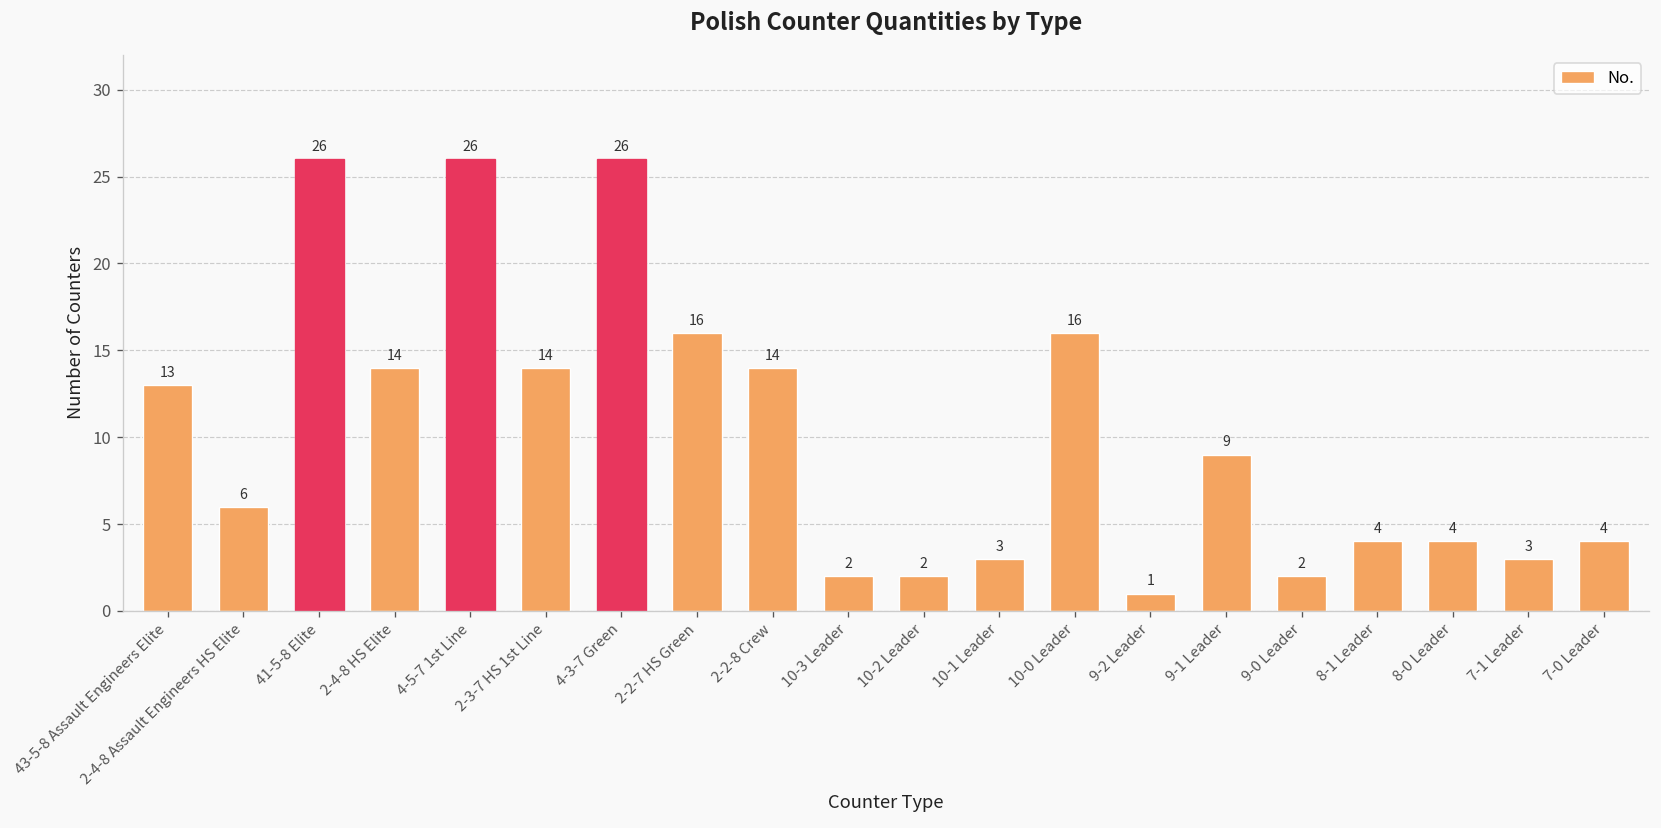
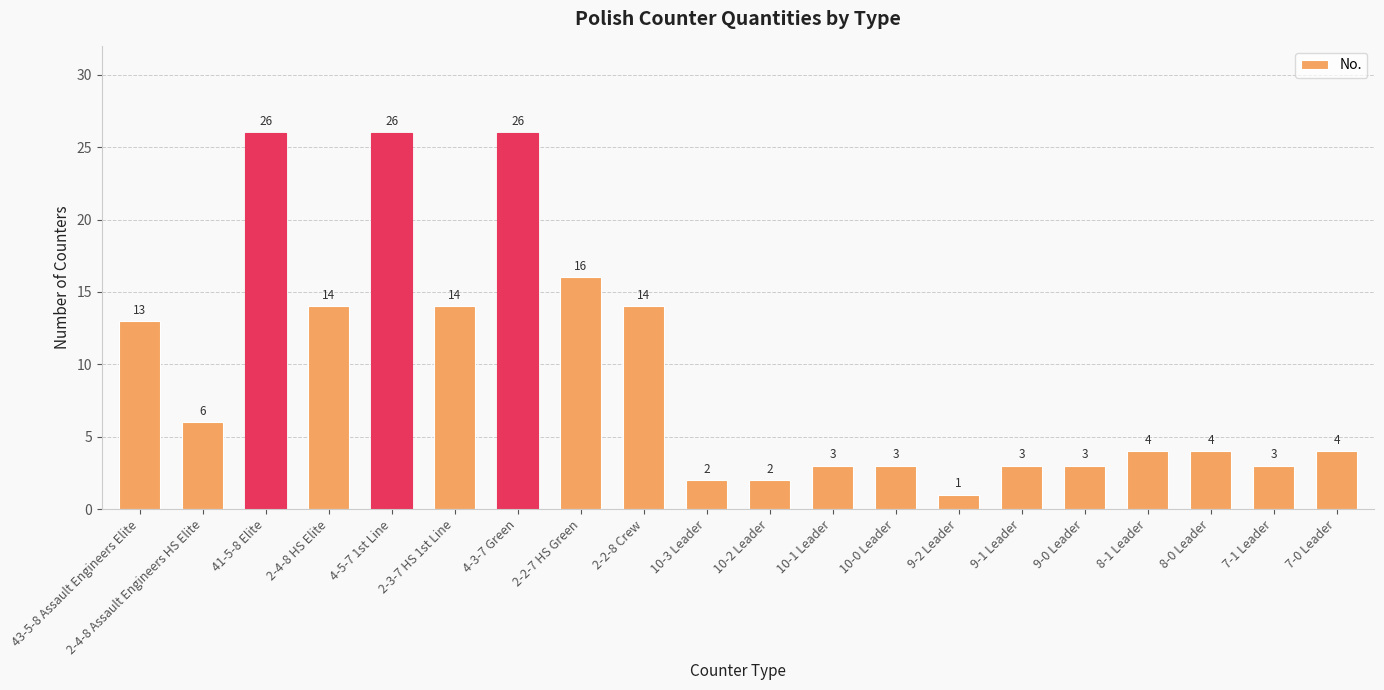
  {
    "43-5-8 Assault Engineers Elite": 13,
    "2-4-8 Assault Engineers HS Elite": 6,
    "41-5-8 Elite": 26,
    "2-4-8 HS Elite": 14,
    "4-5-7 1st Line": 26,
    "2-3-7 HS 1st Line": 14,
    "4-3-7 Green": 26,
    "2-2-7 HS Green": 16,
    "2-2-8 Crew": 14,
    "10-3 Leader": 2,
    "10-2 Leader": 2,
    "10-1 Leader": 3,
-   "10-0 Leader": 16,
+   "10-0 Leader": 3,
    "9-2 Leader": 1,
-   "9-1 Leader": 9,
-   "9-0 Leader": 2,
+   "9-1 Leader": 3,
+   "9-0 Leader": 3,
    "8-1 Leader": 4,
    "8-0 Leader": 4,
    "7-1 Leader": 3,
    "7-0 Leader": 4
  }
